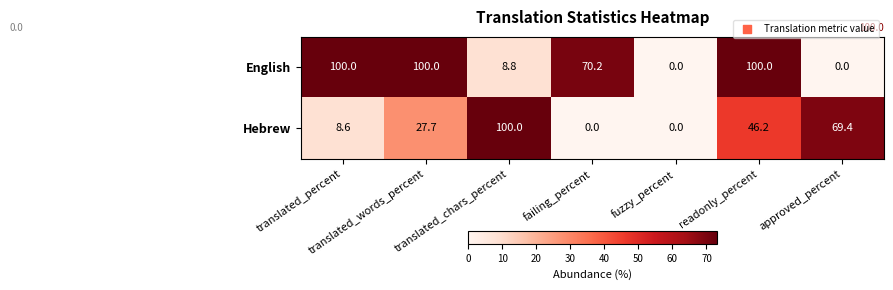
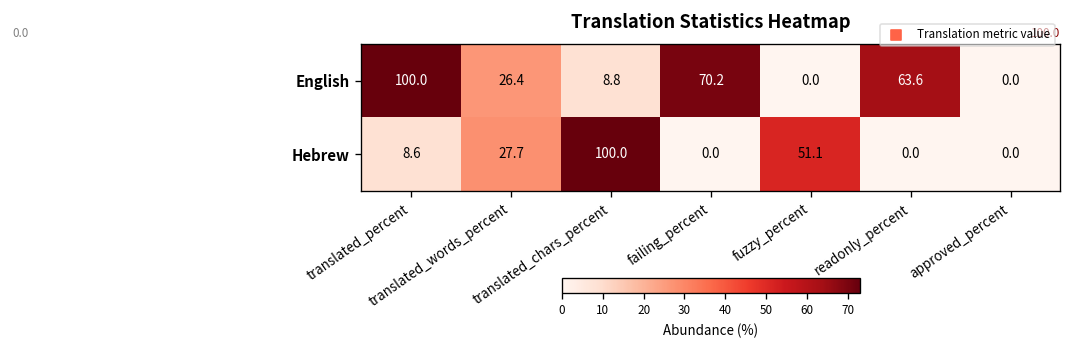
  {
    "English": {
      "translated_percent": 100.0,
-     "translated_words_percent": 100.0,
+     "translated_words_percent": 26.4,
      "translated_chars_percent": 8.8,
      "failing_percent": 70.2,
      "fuzzy_percent": 0.0,
-     "readonly_percent": 100.0,
+     "readonly_percent": 63.6,
      "approved_percent": 0.0
    },
    "Hebrew": {
      "translated_percent": 8.6,
      "translated_words_percent": 27.7,
      "translated_chars_percent": 100.0,
      "failing_percent": 0.0,
-     "fuzzy_percent": 0.0,
-     "readonly_percent": 46.2,
-     "approved_percent": 69.4
+     "fuzzy_percent": 51.1,
+     "readonly_percent": 0.0,
+     "approved_percent": 0.0
    }
  }
